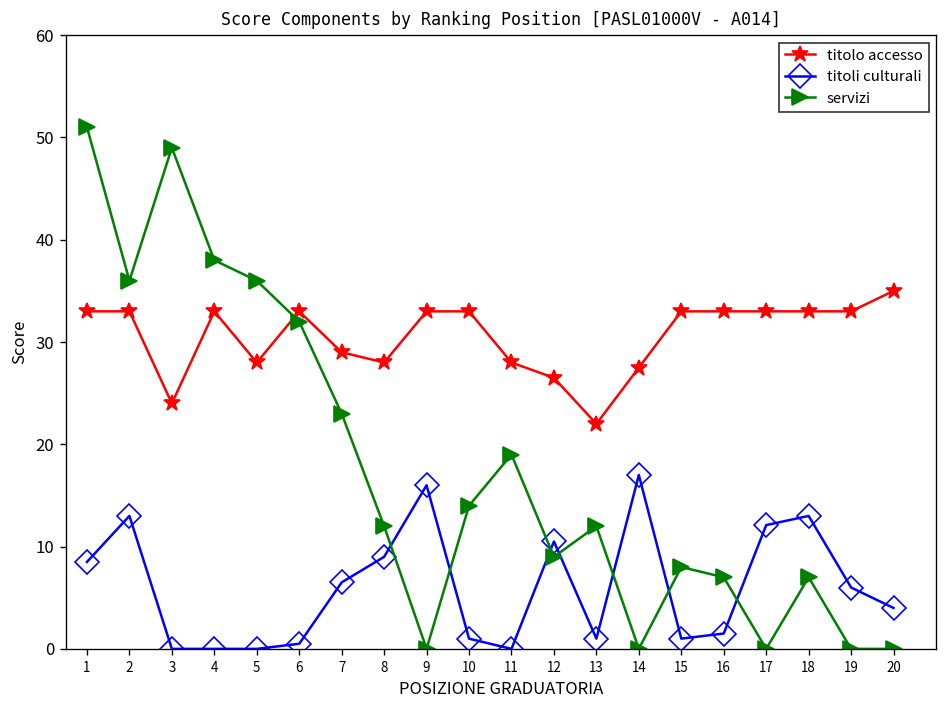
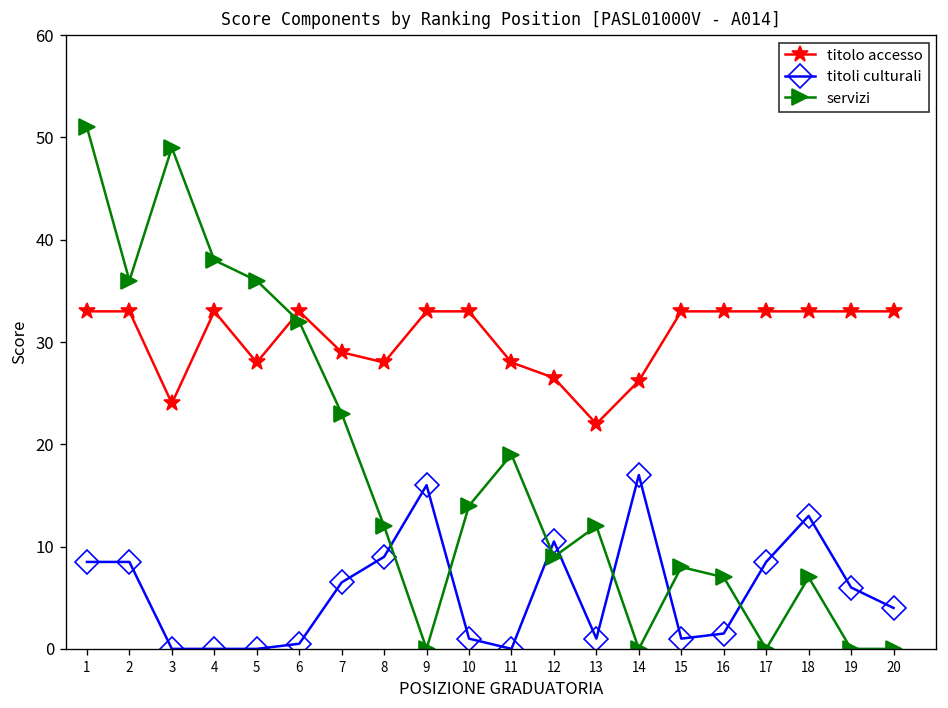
  {
    "titolo accesso": {
      "1": 33,
      "2": 33,
      "3": 24,
      "4": 33,
      "5": 28,
      "6": 33,
      "7": 29,
      "8": 28,
      "9": 33,
      "10": 33,
      "11": 28,
      "12": 27,
      "13": 22,
-     "14": 28,
+     "14": 26,
      "15": 33,
      "16": 33,
      "17": 33,
      "18": 33,
      "19": 33,
-     "20": 35
+     "20": 33
    },
    "titoli culturali": {
      "1": 9,
-     "2": 13,
+     "2": 9,
      "3": 0,
      "4": 0,
      "5": 0,
      "6": 1,
      "7": 7,
      "8": 9,
      "9": 16,
      "10": 1,
      "11": 0,
      "12": 11,
      "13": 1,
      "14": 17,
      "15": 1,
      "16": 2,
-     "17": 12,
+     "17": 9,
      "18": 13,
      "19": 6,
      "20": 4
    },
    "servizi": {
      "1": 51,
      "2": 36,
      "3": 49,
      "4": 38,
      "5": 36,
      "6": 32,
      "7": 23,
      "8": 12,
      "9": 0,
      "10": 14,
      "11": 19,
      "12": 9,
      "13": 12,
      "14": 0,
      "15": 8,
      "16": 7,
      "17": 0,
      "18": 7,
      "19": 0,
      "20": 0
    }
  }
